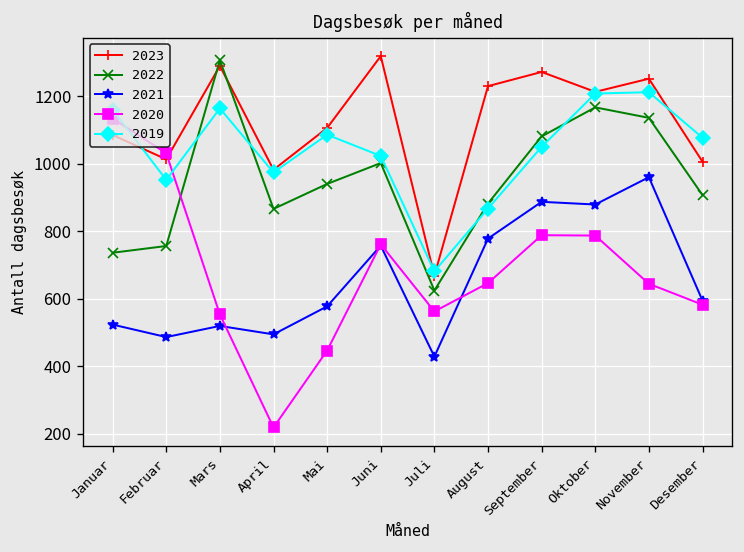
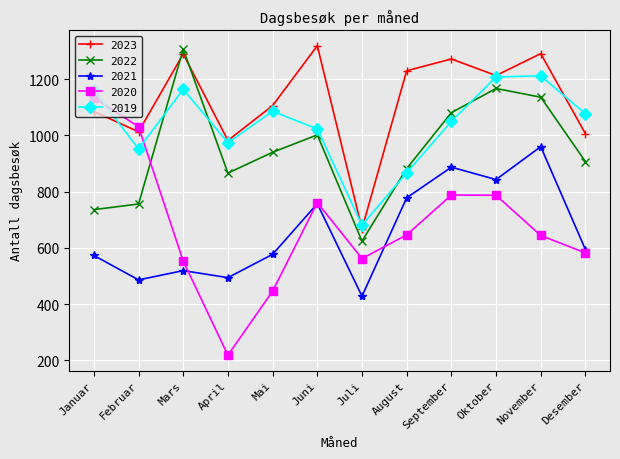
  {
    "2023": {
      "Februar": 1010,
      "Mars": 1290,
      "Mai": 1110,
      "Juni": 1320,
      "Juli": 670,
      "August": 1230,
      "September": 1270,
-     "November": 1250,
+     "November": 1290,
      "Desember": 1010
    },
    "2022": {
      "Januar": 740,
      "Februar": 760,
      "Mars": 1310,
      "April": 870,
      "Mai": 940,
      "Juni": 1000,
      "Juli": 620,
      "August": 880,
      "September": 1080,
      "Oktober": 1170,
      "November": 1140,
      "Desember": 910
    },
    "2021": {
-     "Januar": 520,
+     "Januar": 570,
      "Februar": 490,
      "Mars": 520,
      "April": 490,
      "Mai": 580,
      "Juli": 430,
      "August": 780,
      "September": 890,
-     "Oktober": 880,
+     "Oktober": 840,
      "November": 960,
      "Desember": 590
    },
    "2020": {
      "Februar": 1030,
      "Mars": 550,
      "April": 220,
      "Mai": 450,
      "Juli": 560,
      "August": 650,
      "September": 790,
      "Oktober": 790,
      "November": 640,
      "Desember": 580
    },
    "2019": {
      "Februar": 950,
      "Mars": 1160,
      "Mai": 1090,
      "Juni": 1020,
      "Juli": 680,
      "August": 870,
      "September": 1050,
      "November": 1210,
      "Desember": 1080
    }
  }
